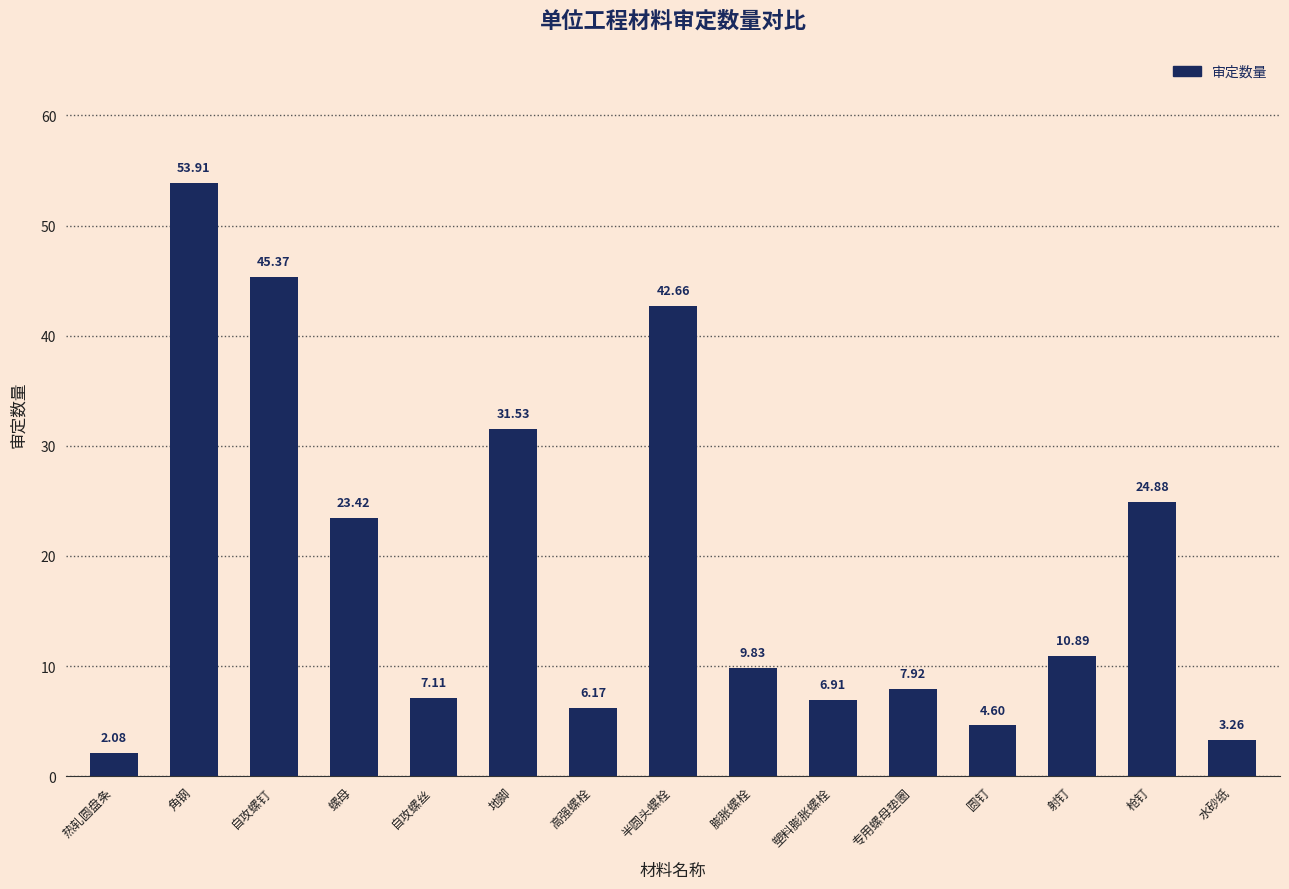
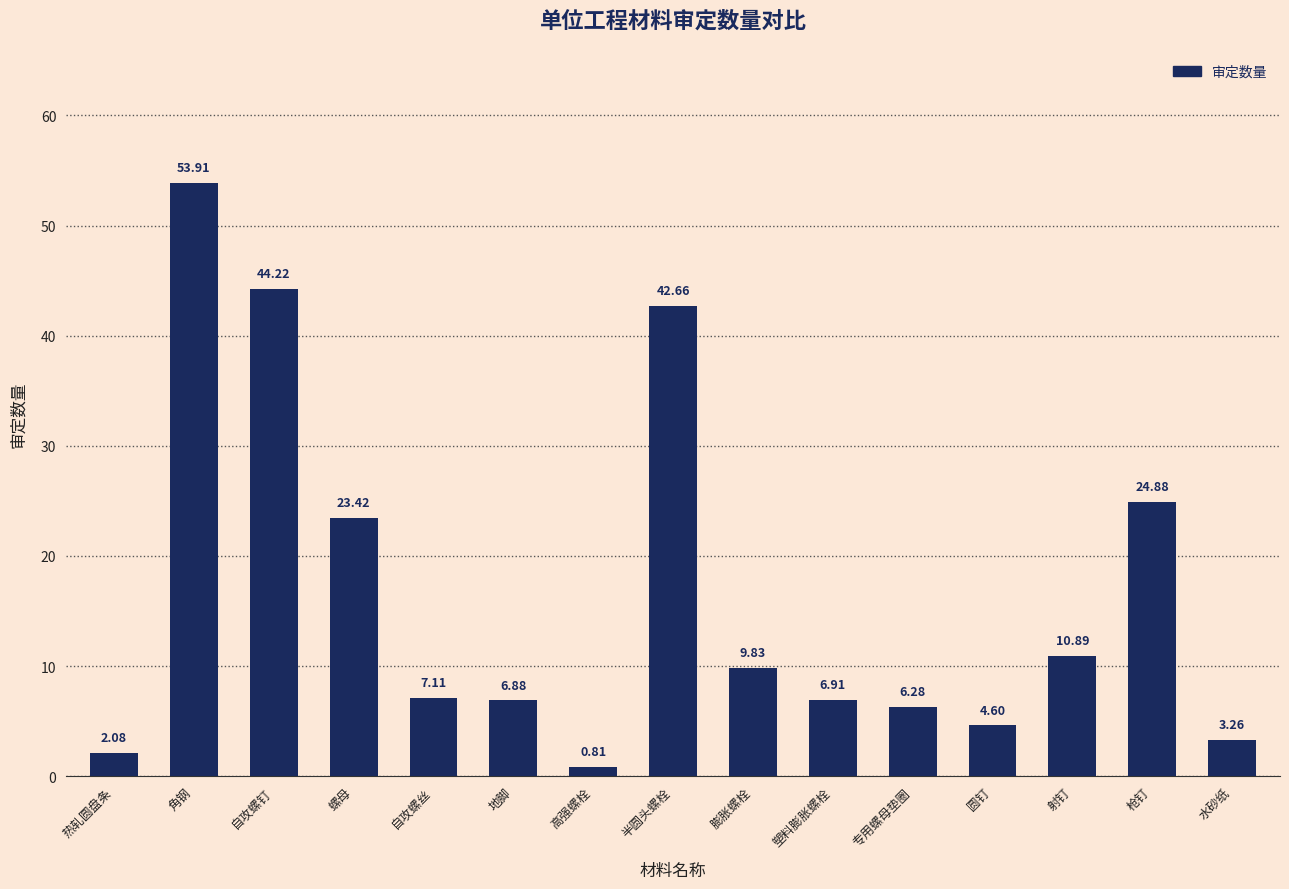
  {
    "热轧圆盘条": 2.08,
    "角钢": 53.91,
-   "自攻螺钉": 45.37,
+   "自攻螺钉": 44.22,
    "螺母": 23.42,
    "自攻螺丝": 7.11,
-   "地脚": 31.53,
-   "高强螺栓": 6.17,
+   "地脚": 6.88,
+   "高强螺栓": 0.81,
    "半圆头螺栓": 42.66,
    "膨胀螺栓": 9.83,
    "塑料膨胀螺栓": 6.91,
-   "专用螺母垫圈": 7.92,
+   "专用螺母垫圈": 6.28,
    "圆钉": 4.60,
    "射钉": 10.89,
    "枪钉": 24.88,
    "水砂纸": 3.26
  }
